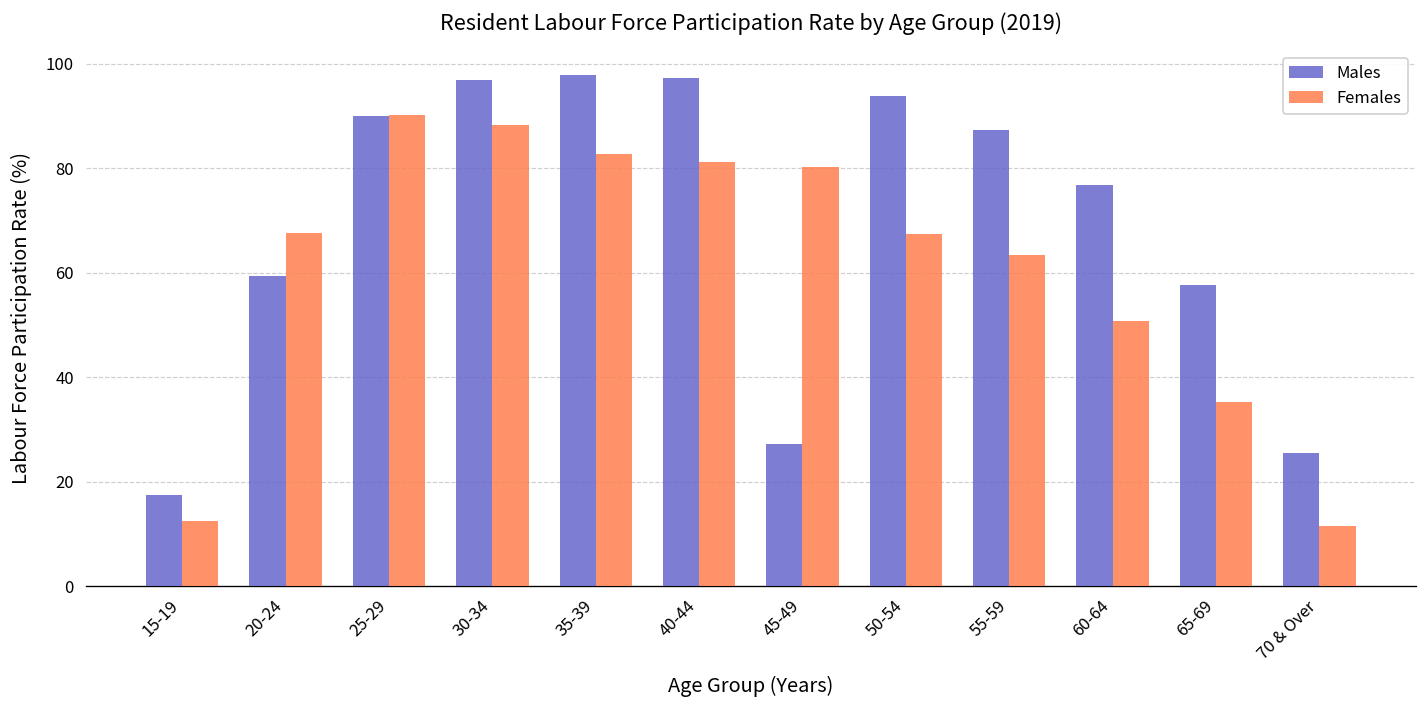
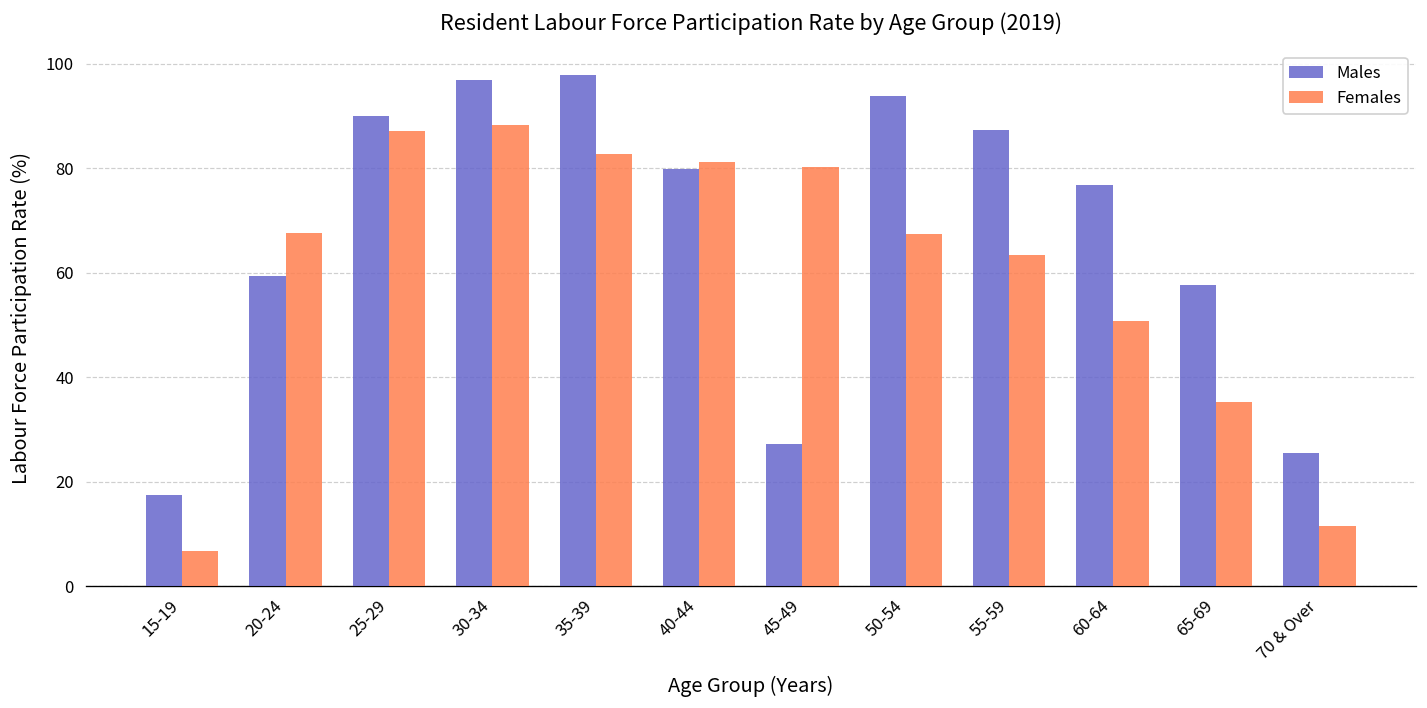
  {
    "Males": {
      "15-19": 18,
      "20-24": 59,
      "25-29": 90,
      "30-34": 97,
      "35-39": 98,
-     "40-44": 97,
+     "40-44": 80,
      "45-49": 27,
      "50-54": 94,
      "55-59": 87,
      "60-64": 77,
      "65-69": 58,
      "70 & Over": 25
    },
    "Females": {
-     "15-19": 12,
+     "15-19": 7,
      "20-24": 68,
-     "25-29": 90,
+     "25-29": 87,
      "30-34": 88,
      "35-39": 83,
      "40-44": 81,
      "45-49": 80,
      "50-54": 67,
      "55-59": 63,
      "60-64": 51,
      "65-69": 35,
      "70 & Over": 12
    }
  }
